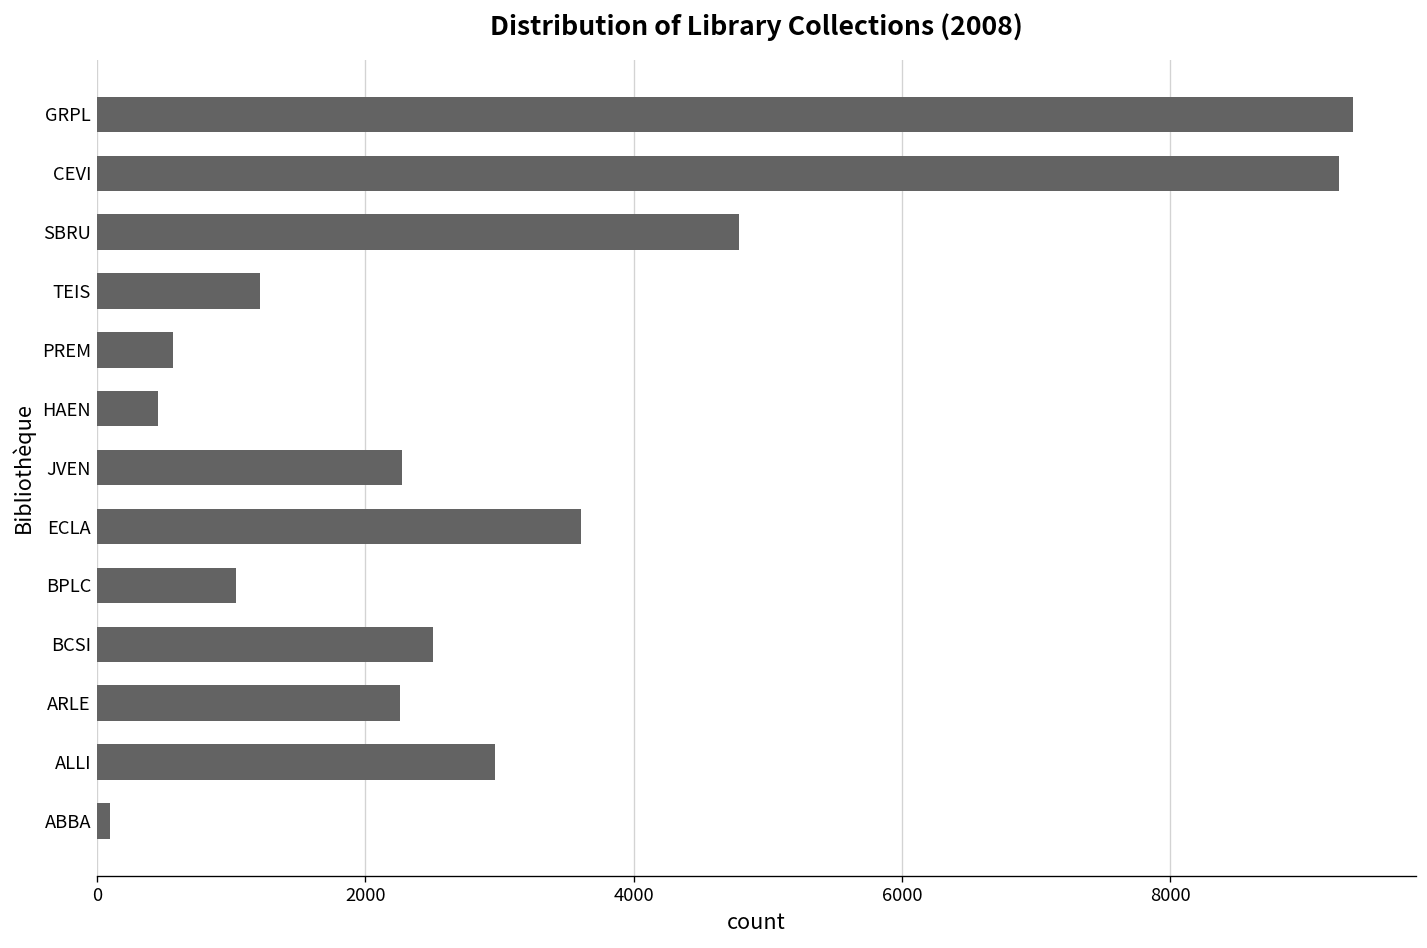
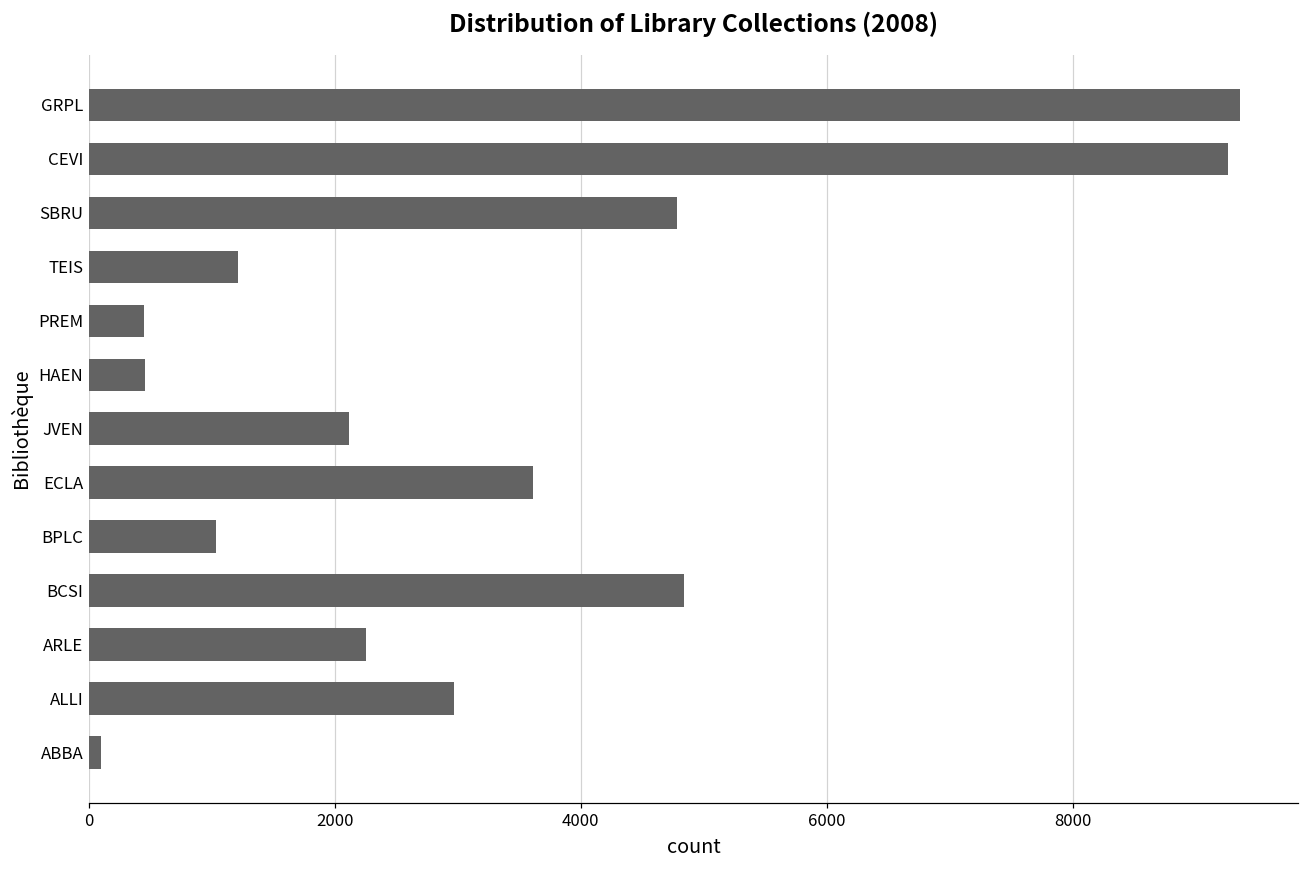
  {
    "GRPL": 9360,
    "CEVI": 9260,
    "SBRU": 4780,
    "TEIS": 1220,
-   "PREM": 570,
+   "PREM": 450,
    "HAEN": 450,
-   "JVEN": 2270,
+   "JVEN": 2120,
    "ECLA": 3610,
    "BPLC": 1040,
-   "BCSI": 2500,
+   "BCSI": 4840,
    "ARLE": 2260,
    "ALLI": 2970,
    "ABBA": 100
  }
